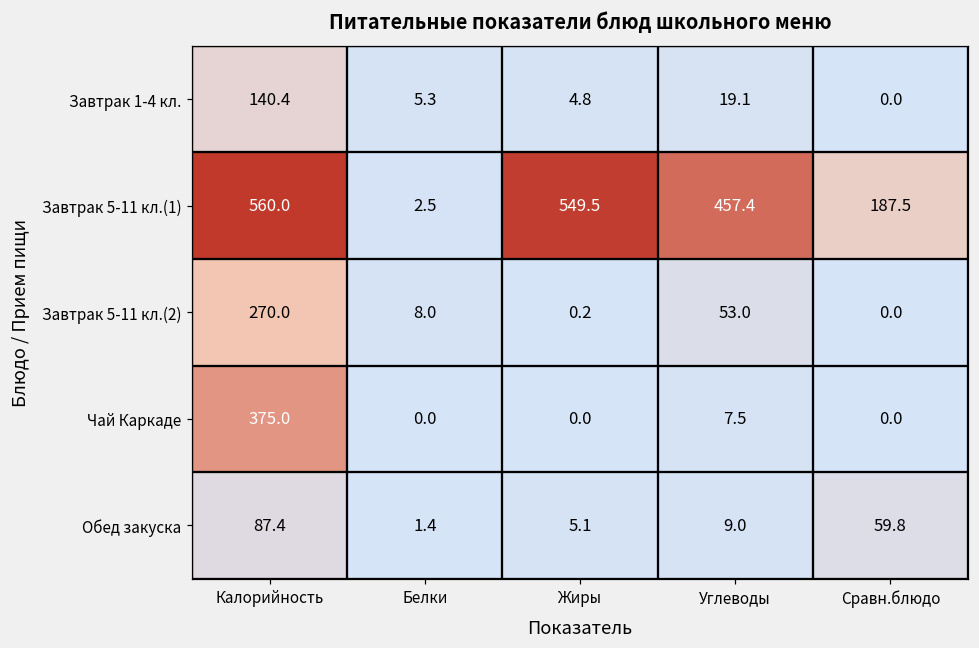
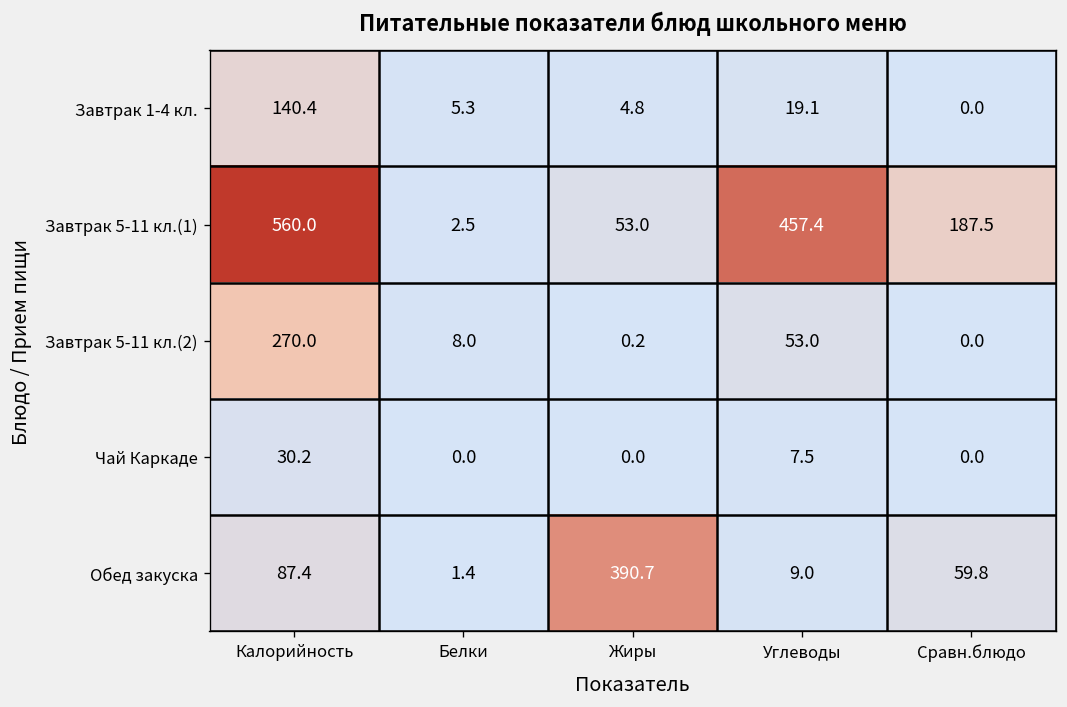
  {
    "Завтрак 1-4 кл.": {
      "Калорийность": 140.4,
      "Белки": 5.3,
      "Жиры": 4.8,
      "Углеводы": 19.1,
      "Сравн.блюдо": 0.0
    },
    "Завтрак 5-11 кл.(1)": {
      "Калорийность": 560.0,
      "Белки": 2.5,
-     "Жиры": 549.5,
+     "Жиры": 53.0,
      "Углеводы": 457.4,
      "Сравн.блюдо": 187.5
    },
    "Завтрак 5-11 кл.(2)": {
      "Калорийность": 270.0,
      "Белки": 8.0,
      "Жиры": 0.2,
      "Углеводы": 53.0,
      "Сравн.блюдо": 0.0
    },
    "Чай Каркаде": {
-     "Калорийность": 375.0,
+     "Калорийность": 30.2,
      "Белки": 0.0,
      "Жиры": 0.0,
      "Углеводы": 7.5,
      "Сравн.блюдо": 0.0
    },
    "Обед закуска": {
      "Калорийность": 87.4,
      "Белки": 1.4,
-     "Жиры": 5.1,
+     "Жиры": 390.7,
      "Углеводы": 9.0,
      "Сравн.блюдо": 59.8
    }
  }
